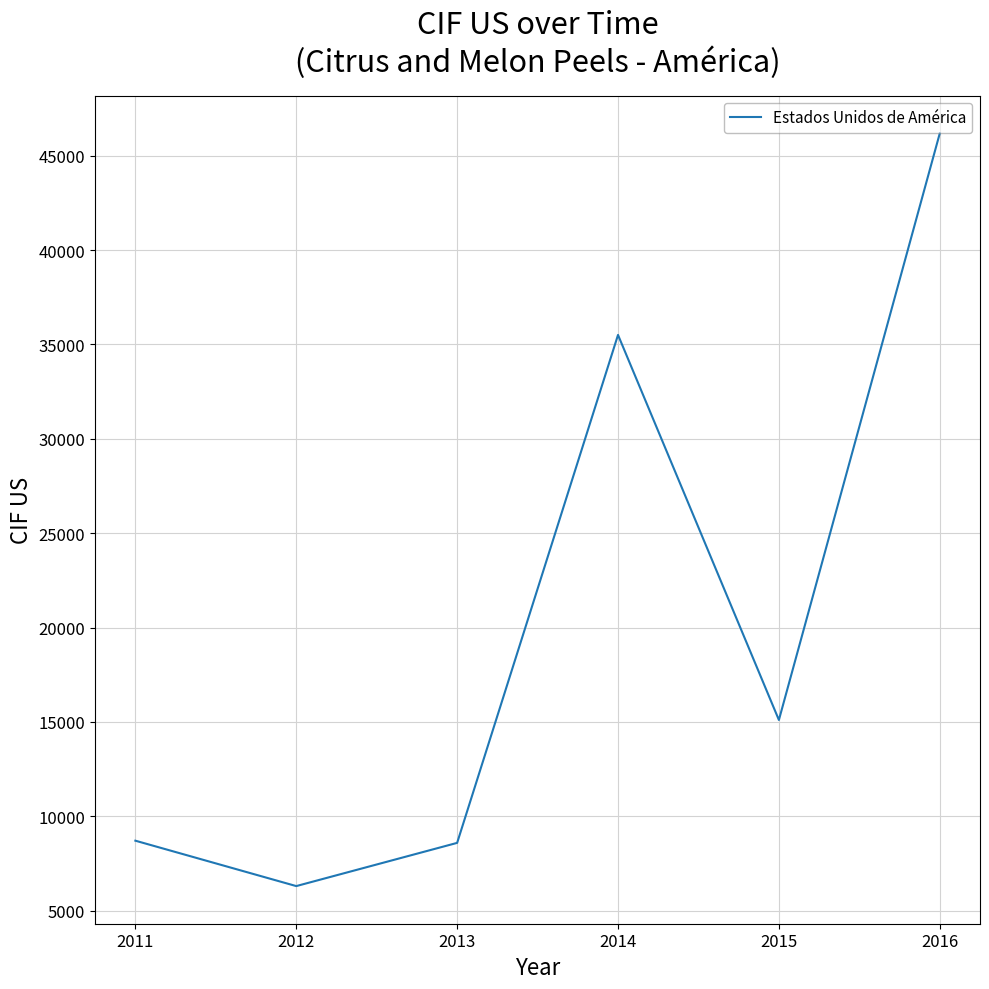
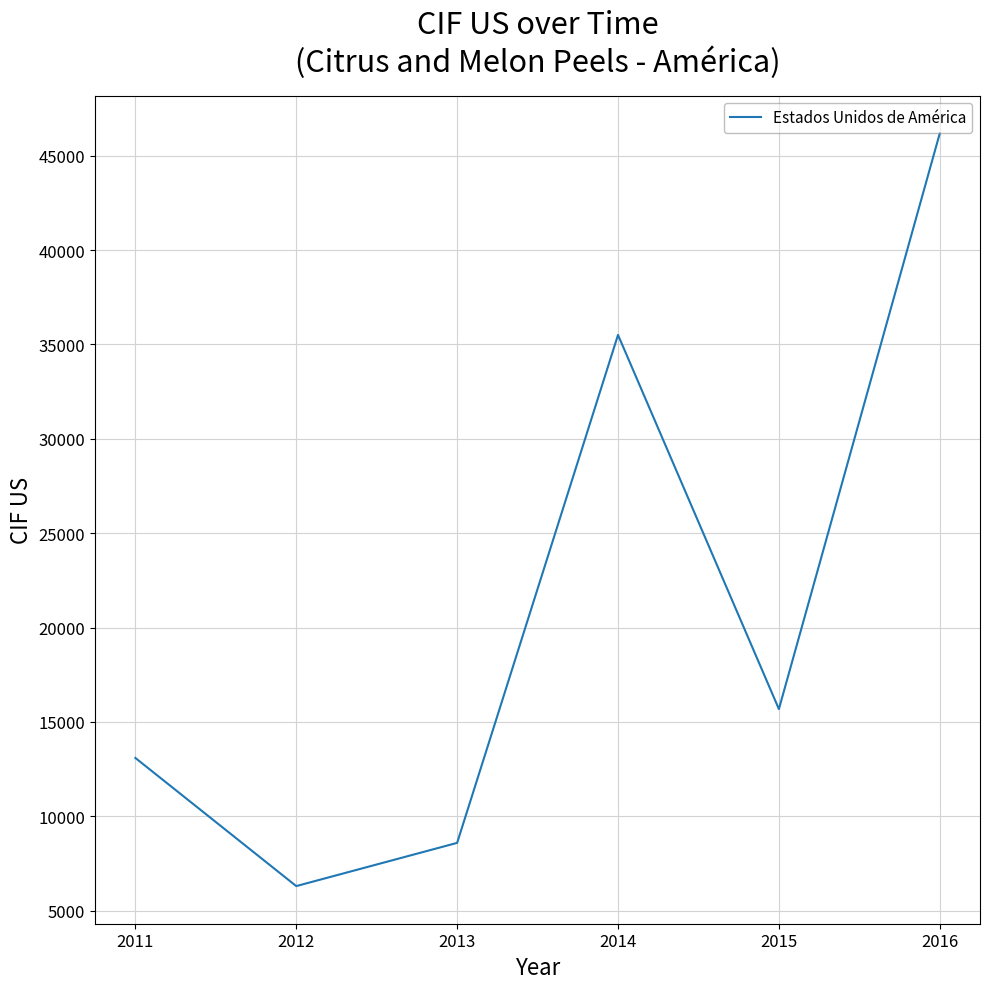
  {
-   "2011": 8700,
+   "2011": 13100,
    "2012": 6300,
    "2013": 8600,
    "2014": 35500,
-   "2015": 15100,
+   "2015": 15700,
    "2016": 46200
  }
